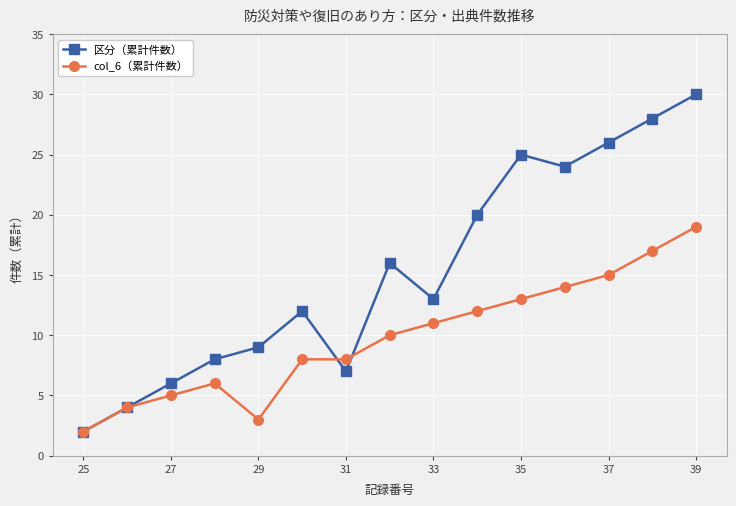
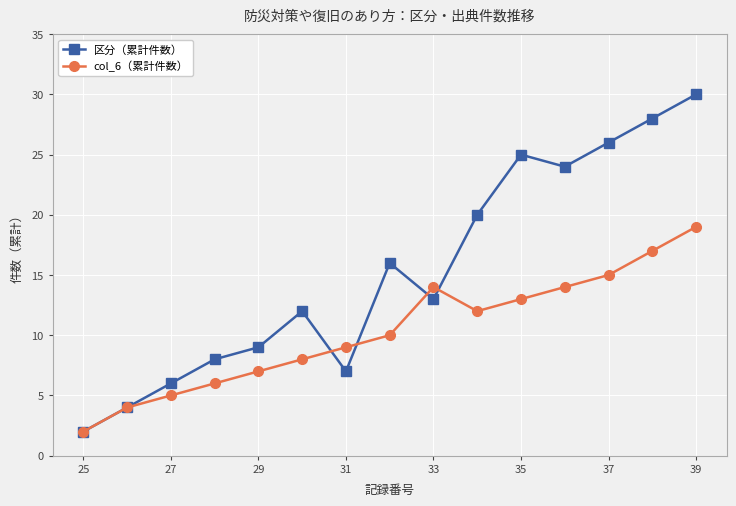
  {
    "区分（累計件数）": {
      "27": 6,
      "29": 9,
      "31": 7,
      "33": 13,
      "35": 25,
      "37": 26,
      "39": 30
    },
    "col_6（累計件数）": {
      "27": 5,
-     "29": 3,
-     "31": 8,
-     "33": 11,
+     "29": 7,
+     "31": 9,
+     "33": 14,
      "35": 13,
      "37": 15,
      "39": 19
    }
  }
